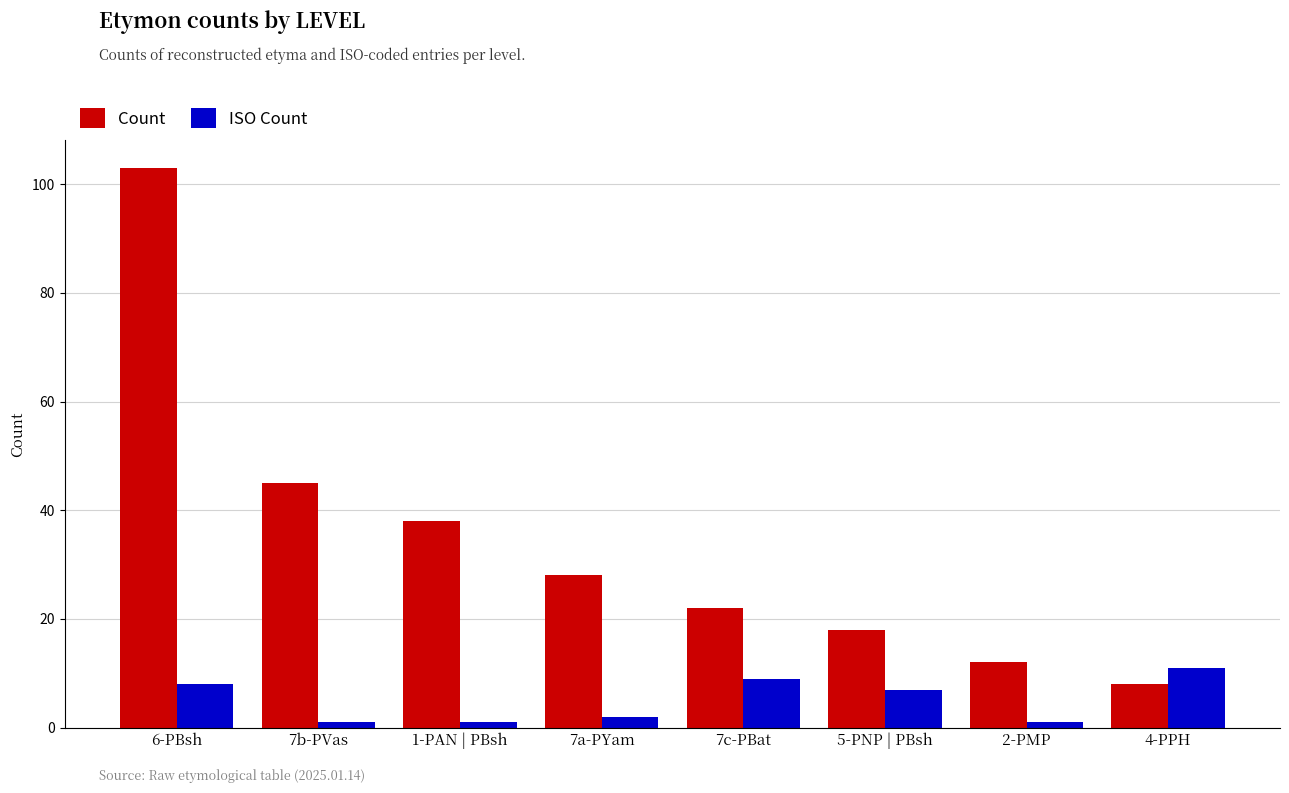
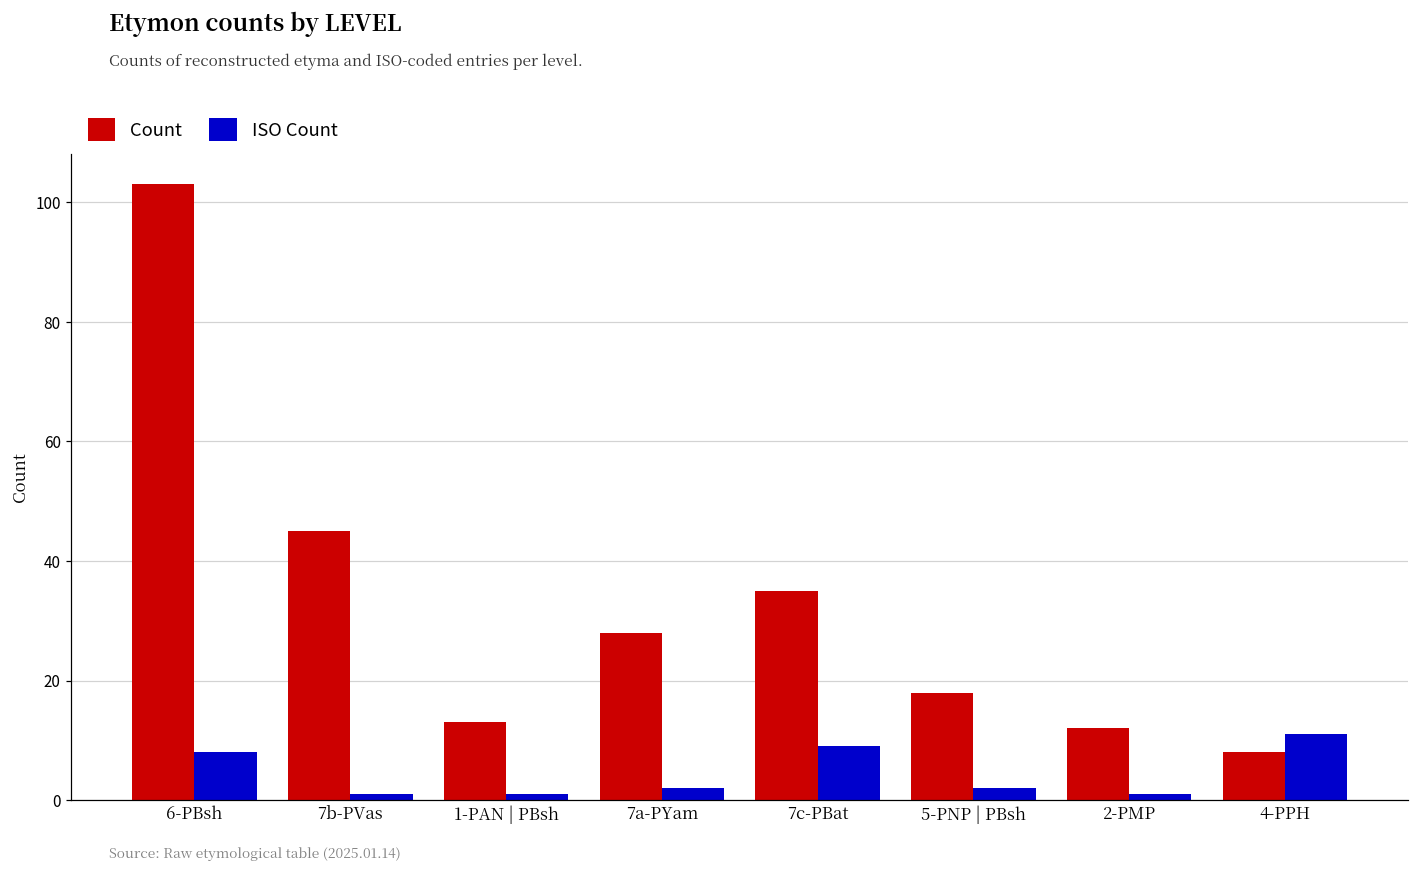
  {
    "Count": {
      "6-PBsh": 103,
      "7b-PVas": 45,
-     "1-PAN | PBsh": 38,
+     "1-PAN | PBsh": 13,
      "7a-PYam": 28,
-     "7c-PBat": 22,
+     "7c-PBat": 35,
      "5-PNP | PBsh": 18,
      "2-PMP": 12,
      "4-PPH": 8
    },
    "ISO Count": {
      "6-PBsh": 8,
      "7b-PVas": 1,
      "1-PAN | PBsh": 1,
      "7a-PYam": 2,
      "7c-PBat": 9,
-     "5-PNP | PBsh": 7,
+     "5-PNP | PBsh": 2,
      "2-PMP": 1,
      "4-PPH": 11
    }
  }
